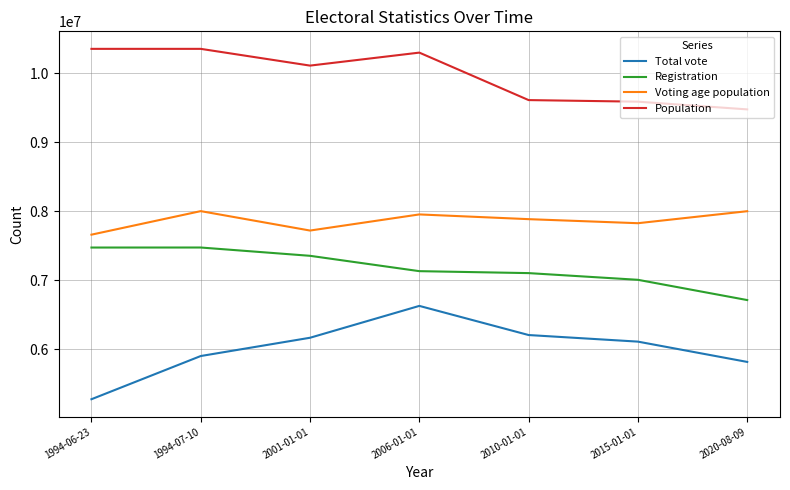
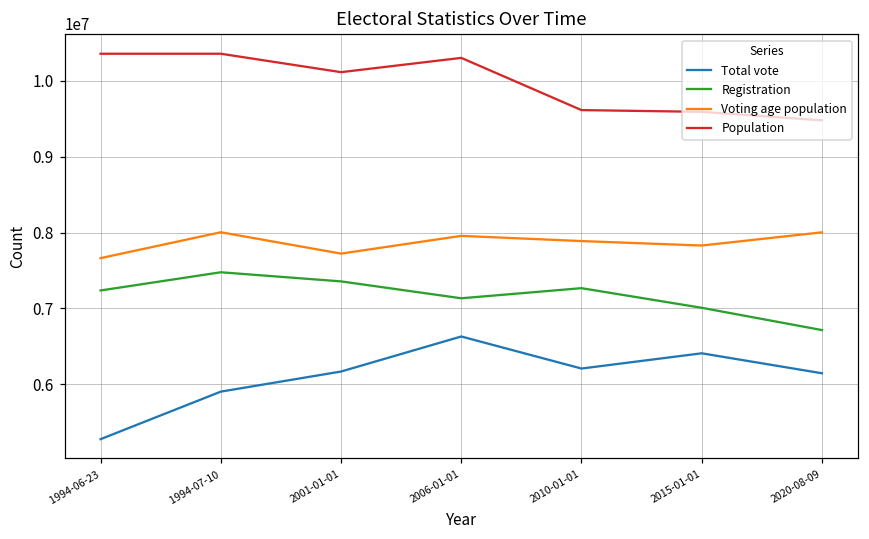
  {
    "Total vote": {
      "1994-06-23": 5300000,
      "1994-07-10": 5900000,
      "2001-01-01": 6200000,
      "2006-01-01": 6600000,
      "2010-01-01": 6200000,
-     "2015-01-01": 6100000,
-     "2020-08-09": 5800000
+     "2015-01-01": 6400000,
+     "2020-08-09": 6100000
    },
    "Registration": {
-     "1994-06-23": 7500000,
+     "1994-06-23": 7200000,
      "1994-07-10": 7500000,
      "2001-01-01": 7400000,
      "2006-01-01": 7100000,
-     "2010-01-01": 7100000,
+     "2010-01-01": 7300000,
      "2015-01-01": 7000000,
      "2020-08-09": 6700000
    },
    "Voting age population": {
      "1994-06-23": 7700000,
      "1994-07-10": 8000000,
      "2001-01-01": 7700000,
      "2006-01-01": 8000000,
      "2010-01-01": 7900000,
      "2015-01-01": 7800000,
      "2020-08-09": 8000000
    },
    "Population": {
      "1994-06-23": 10400000,
      "1994-07-10": 10400000,
      "2001-01-01": 10100000,
      "2006-01-01": 10300000,
      "2010-01-01": 9600000
    }
  }
